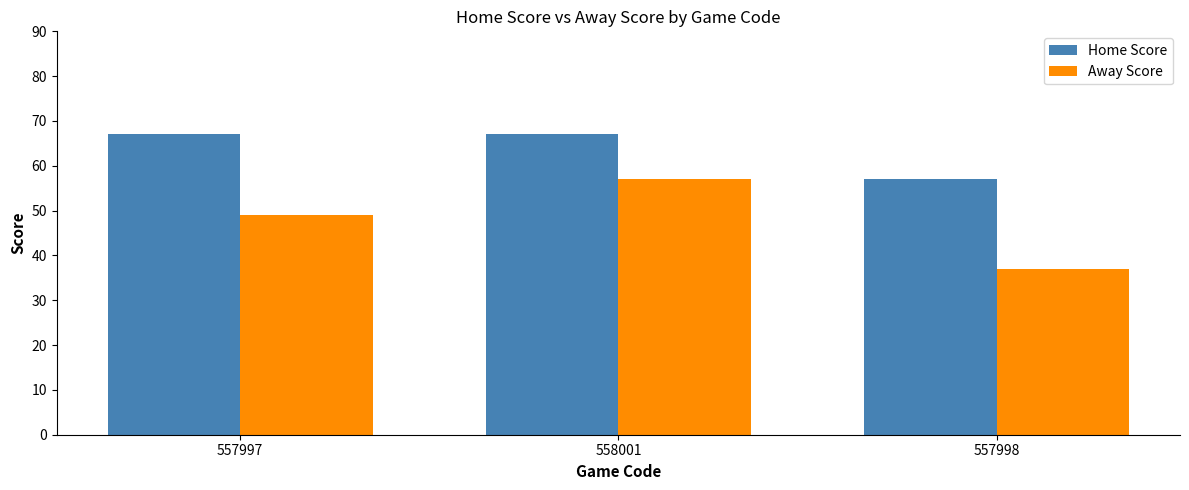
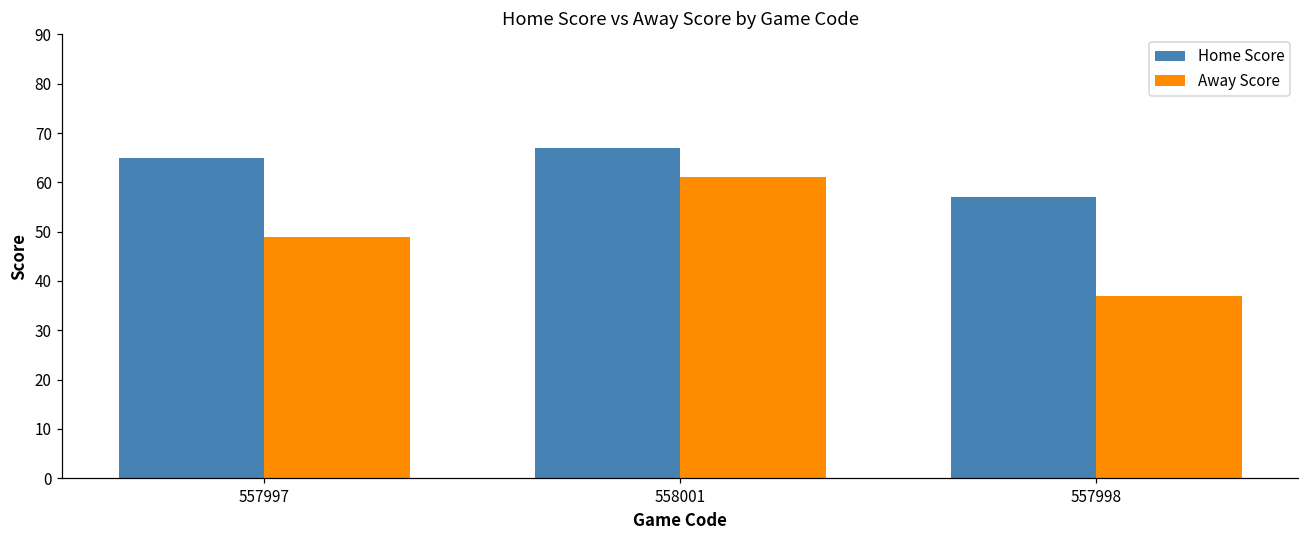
  {
    "Home Score": {
-     "557997": 67,
+     "557997": 65,
      "558001": 67,
      "557998": 57
    },
    "Away Score": {
      "557997": 49,
-     "558001": 57,
+     "558001": 61,
      "557998": 37
    }
  }
